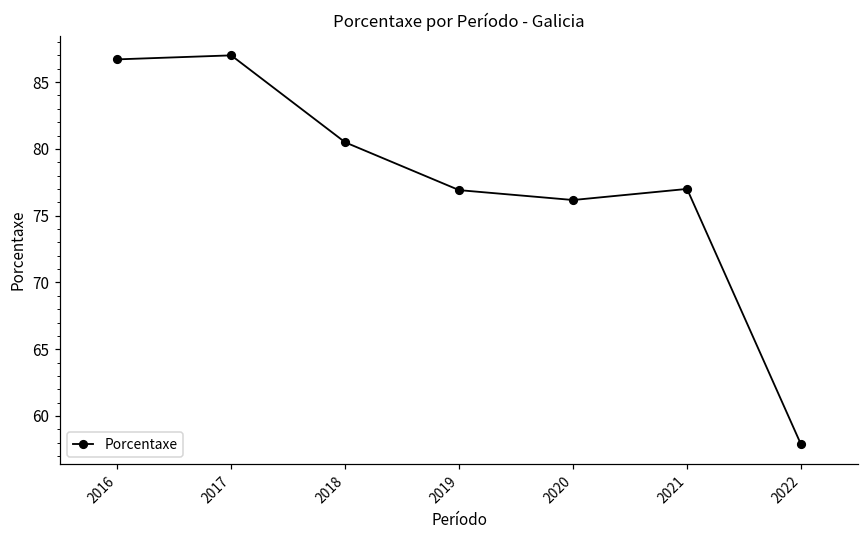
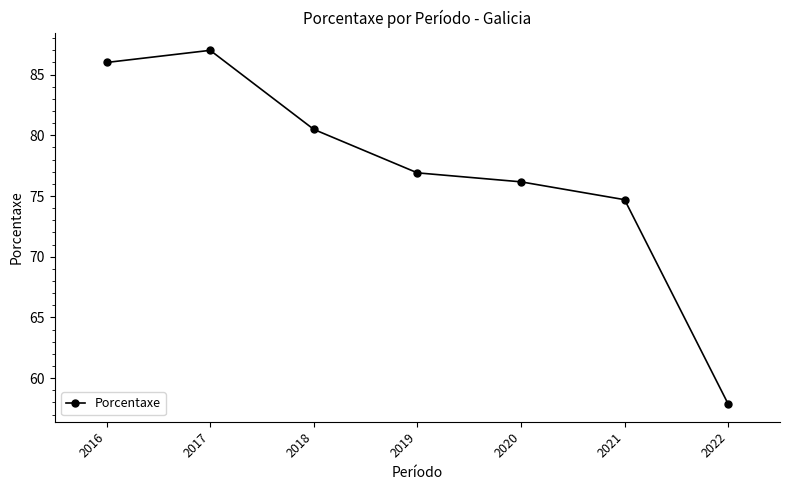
  {
-   "2016": 86.7,
+   "2016": 86.0,
    "2017": 87.0,
    "2018": 80.5,
    "2019": 76.9,
    "2020": 76.2,
-   "2021": 77.0,
+   "2021": 74.7,
    "2022": 57.9
  }
